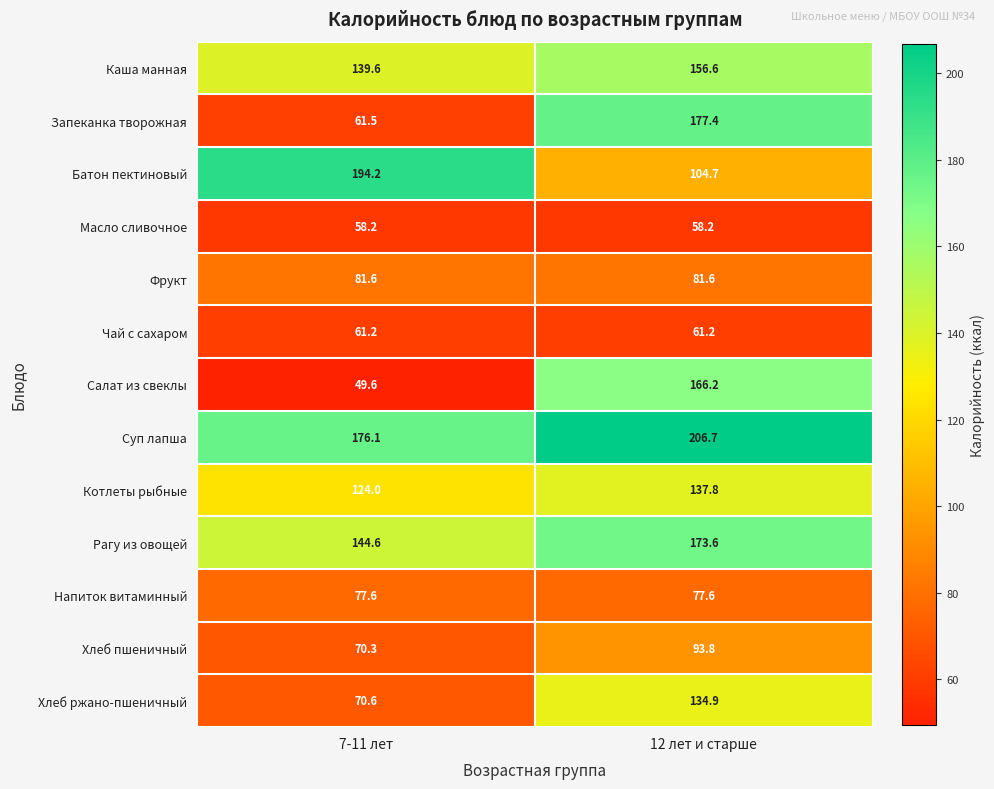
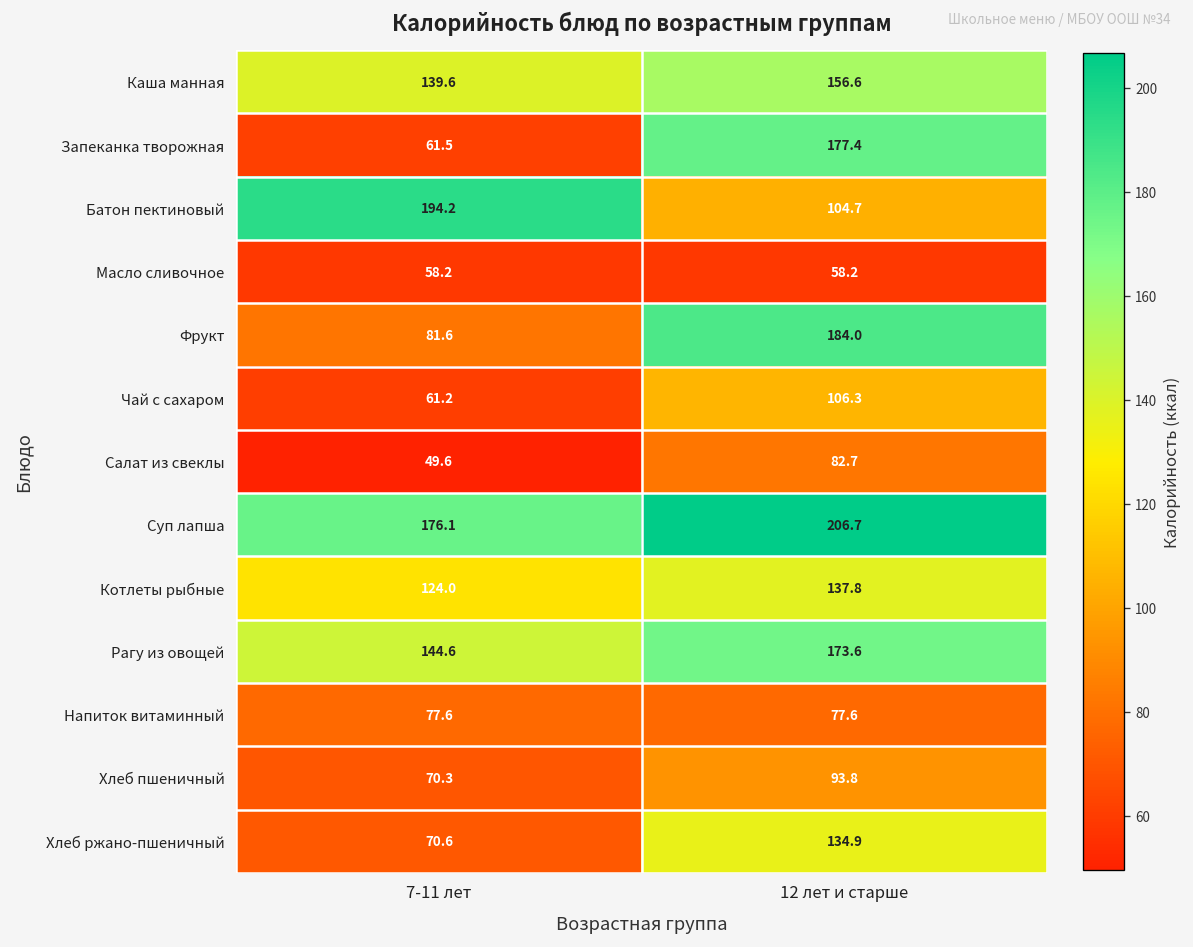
  {
    "Каша манная": {
      "7-11 лет": 139.6,
      "12 лет и старше": 156.6
    },
    "Запеканка творожная": {
      "7-11 лет": 61.5,
      "12 лет и старше": 177.4
    },
    "Батон пектиновый": {
      "7-11 лет": 194.2,
      "12 лет и старше": 104.7
    },
    "Масло сливочное": {
      "7-11 лет": 58.2,
      "12 лет и старше": 58.2
    },
    "Фрукт": {
      "7-11 лет": 81.6,
-     "12 лет и старше": 81.6
+     "12 лет и старше": 184.0
    },
    "Чай с сахаром": {
      "7-11 лет": 61.2,
-     "12 лет и старше": 61.2
+     "12 лет и старше": 106.3
    },
    "Салат из свеклы": {
      "7-11 лет": 49.6,
-     "12 лет и старше": 166.2
+     "12 лет и старше": 82.7
    },
    "Суп лапша": {
      "7-11 лет": 176.1,
      "12 лет и старше": 206.7
    },
    "Котлеты рыбные": {
      "7-11 лет": 124.0,
      "12 лет и старше": 137.8
    },
    "Рагу из овощей": {
      "7-11 лет": 144.6,
      "12 лет и старше": 173.6
    },
    "Напиток витаминный": {
      "7-11 лет": 77.6,
      "12 лет и старше": 77.6
    },
    "Хлеб пшеничный": {
      "7-11 лет": 70.3,
      "12 лет и старше": 93.8
    },
    "Хлеб ржано-пшеничный": {
      "7-11 лет": 70.6,
      "12 лет и старше": 134.9
    }
  }
